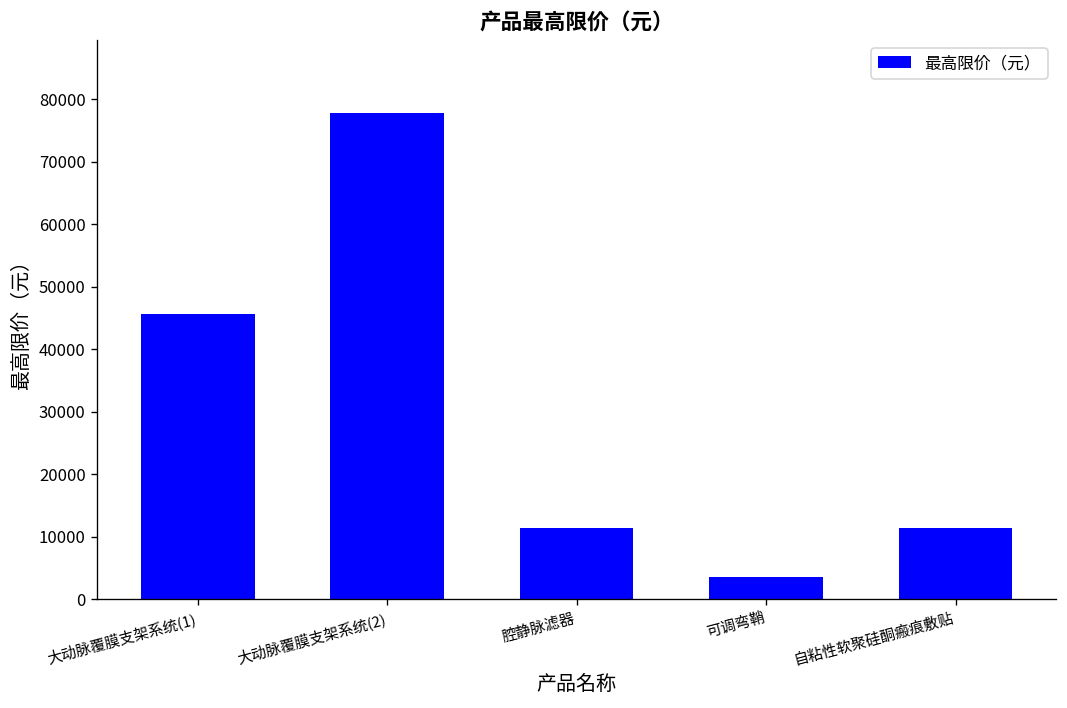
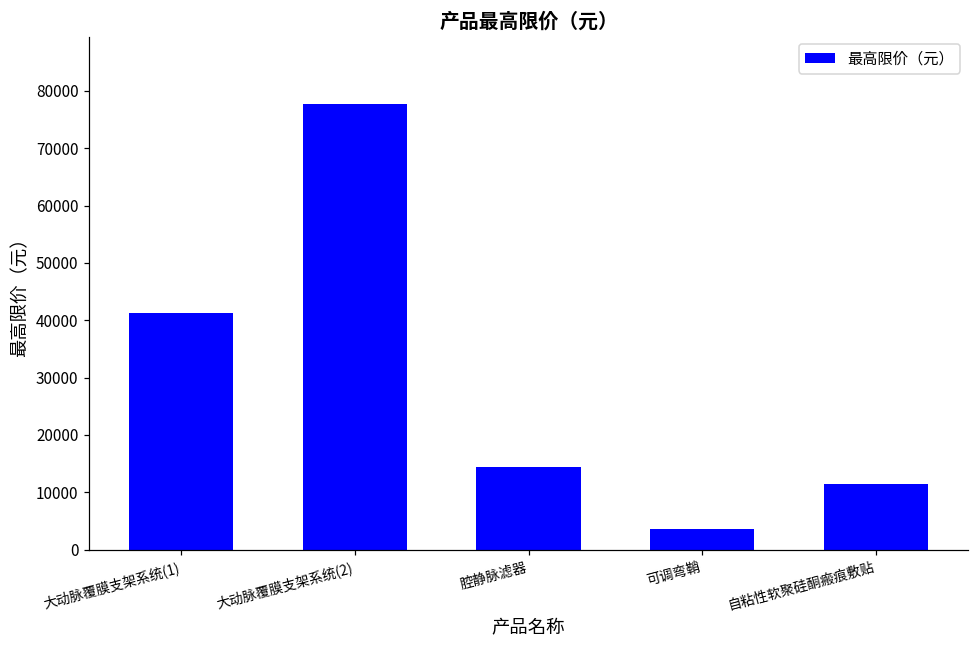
  {
-   "大动脉覆膜支架系统(1)": 46000,
+   "大动脉覆膜支架系统(1)": 41000,
    "大动脉覆膜支架系统(2)": 78000,
-   "腔静脉滤器": 11000,
+   "腔静脉滤器": 14000,
    "可调弯鞘": 4000,
    "自粘性软聚硅酮瘢痕敷贴": 11000
  }
